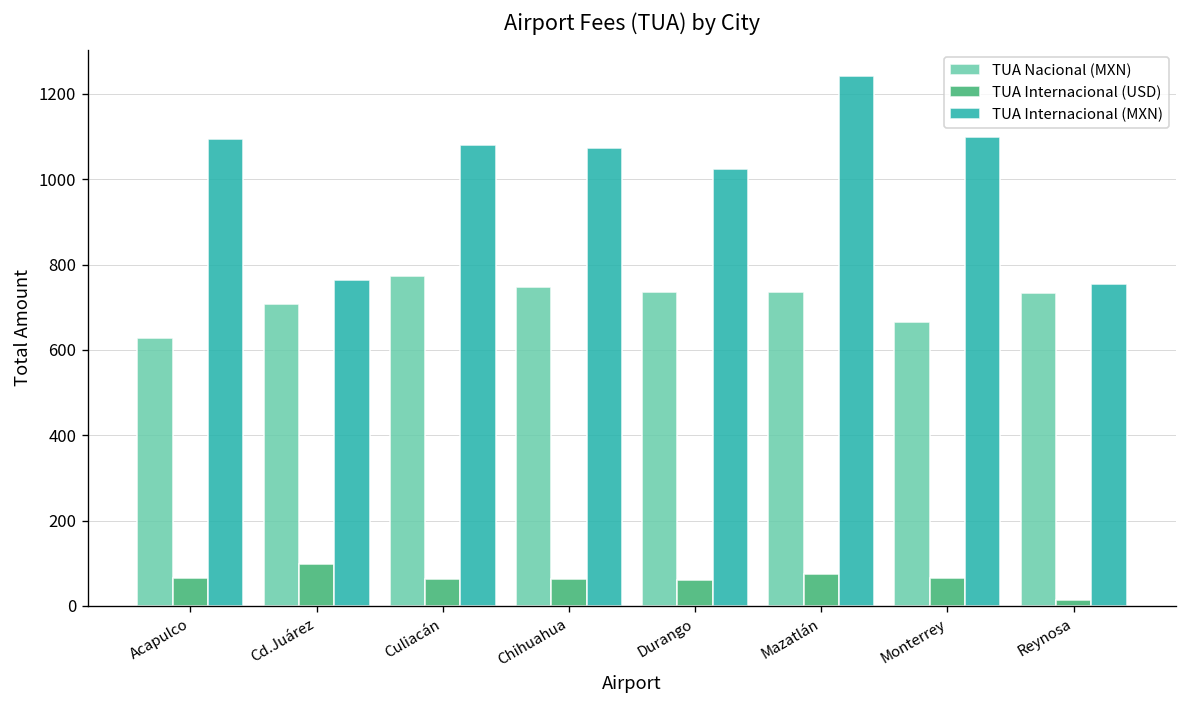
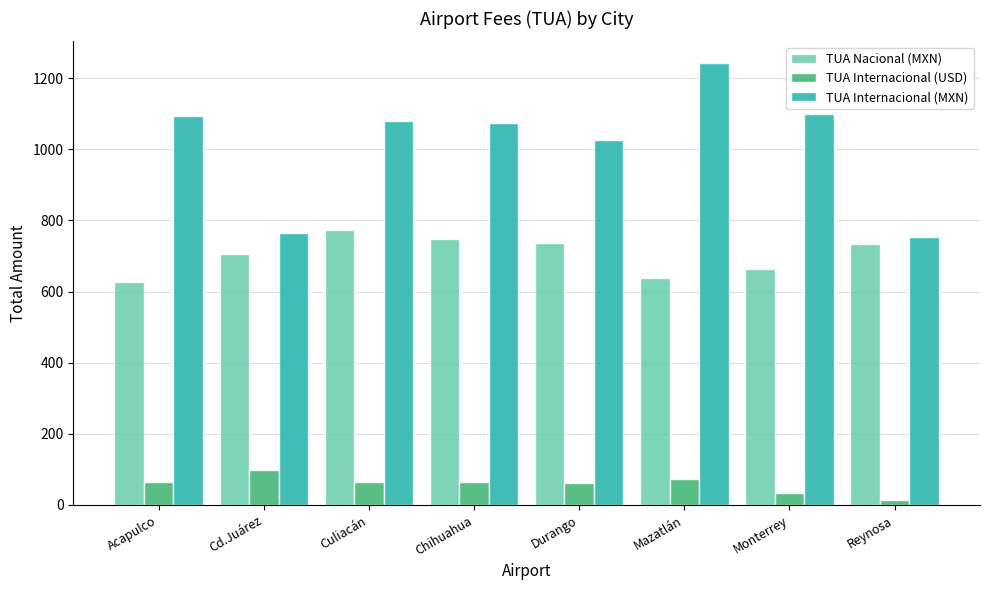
  {
    "TUA Nacional (MXN)": {
      "Acapulco": 630,
      "Cd.Juárez": 710,
      "Culiacán": 770,
      "Chihuahua": 750,
      "Durango": 740,
-     "Mazatlán": 740,
+     "Mazatlán": 640,
      "Monterrey": 660,
      "Reynosa": 730
    },
    "TUA Internacional (USD)": {
      "Acapulco": 70,
      "Cd.Juárez": 100,
      "Culiacán": 60,
      "Chihuahua": 60,
      "Durango": 60,
      "Mazatlán": 70,
-     "Monterrey": 70,
+     "Monterrey": 30,
      "Reynosa": 10
    },
    "TUA Internacional (MXN)": {
      "Acapulco": 1090,
      "Cd.Juárez": 760,
      "Culiacán": 1080,
      "Chihuahua": 1070,
      "Durango": 1030,
      "Mazatlán": 1240,
      "Monterrey": 1100,
      "Reynosa": 750
    }
  }
